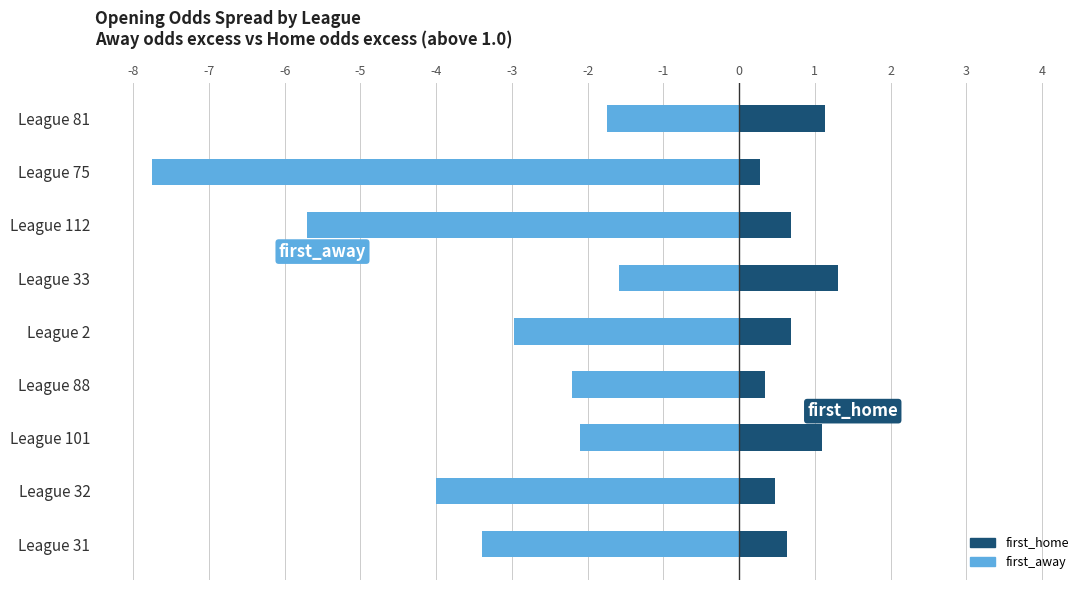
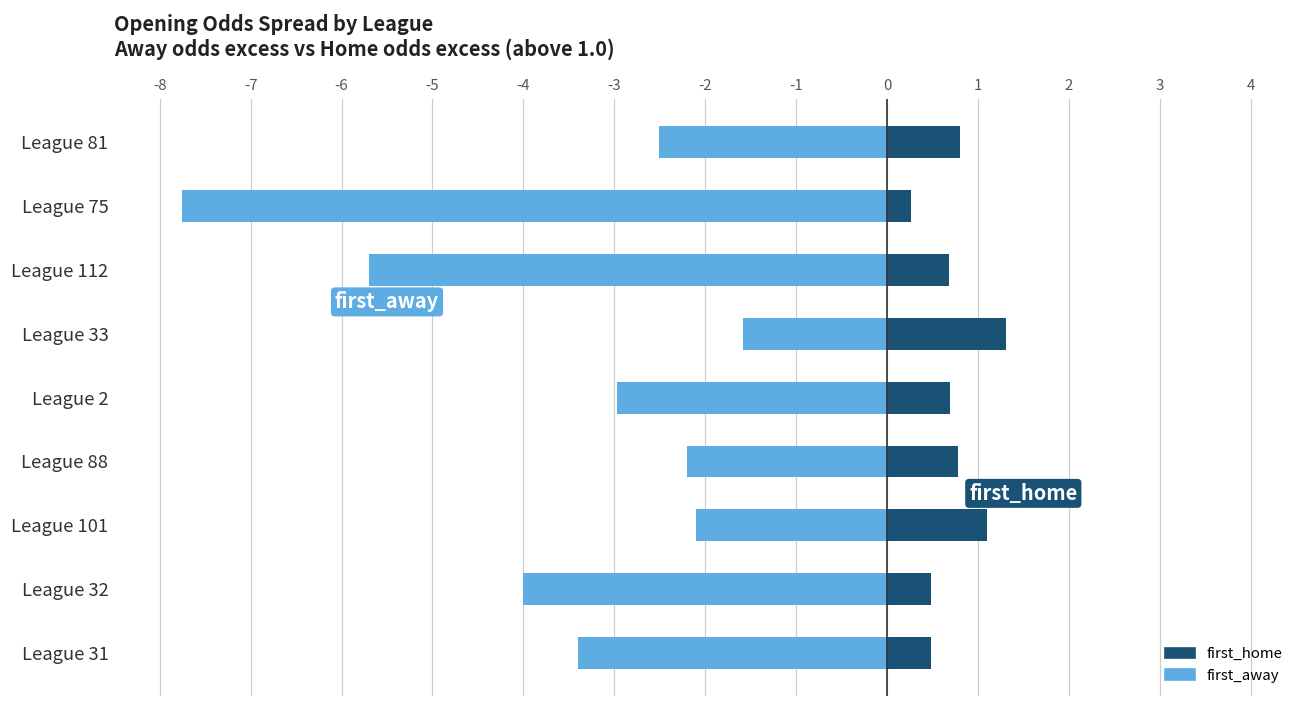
  {
    "first_away": {
-     "League 81": -1.7,
+     "League 81": -2.5,
      "League 75": -7.8,
      "League 112": -5.7,
      "League 33": -1.6,
      "League 2": -3.0,
      "League 88": -2.2,
      "League 101": -2.1,
      "League 32": -4.0,
      "League 31": -3.4
    },
    "first_home": {
-     "League 81": 1.1,
+     "League 81": 0.8,
      "League 75": 0.3,
      "League 112": 0.7,
      "League 33": 1.3,
      "League 2": 0.7,
-     "League 88": 0.3,
+     "League 88": 0.8,
      "League 101": 1.1,
      "League 32": 0.5,
-     "League 31": 0.6
+     "League 31": 0.5
    }
  }
